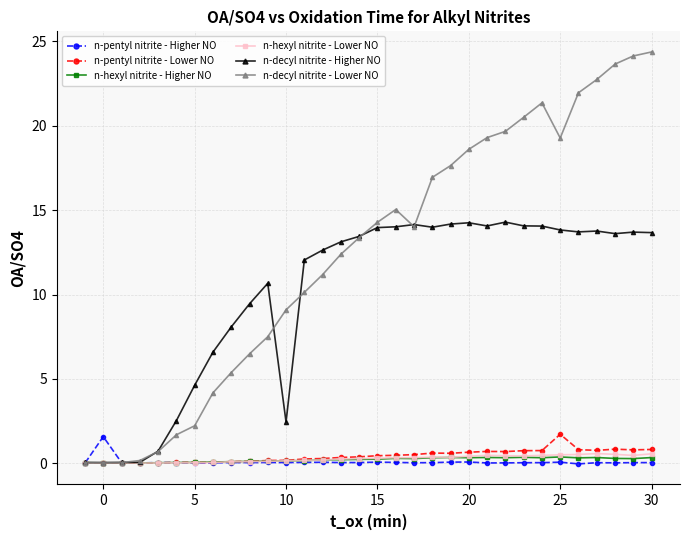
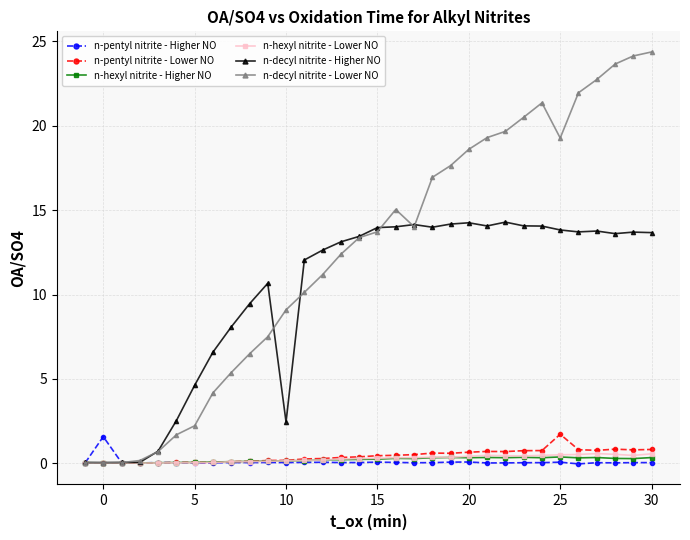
  {
    "n-pentyl nitrite - Higher NO": {
      "0": 1.6,
      "15": 0.1,
      "20": 0.1,
      "25": 0.1,
      "30": 0.1
    },
    "n-pentyl nitrite - Lower NO": {
      "15": 0.5,
      "20": 0.7,
      "25": 1.7,
      "30": 0.8
    },
    "n-hexyl nitrite - Higher NO": {
      "30": 0.3
    },
    "n-hexyl nitrite - Lower NO": {
      "30": 0.6
    },
    "n-decyl nitrite - Higher NO": {
      "5": 4.6,
      "10": 2.5,
      "15": 14.0,
      "20": 14.2,
      "25": 13.8,
      "30": 13.7
    },
    "n-decyl nitrite - Lower NO": {
      "5": 2.2,
      "10": 9.1,
-     "15": 14.3,
+     "15": 13.7,
      "20": 18.6,
      "25": 19.3,
      "30": 24.4
    }
  }
